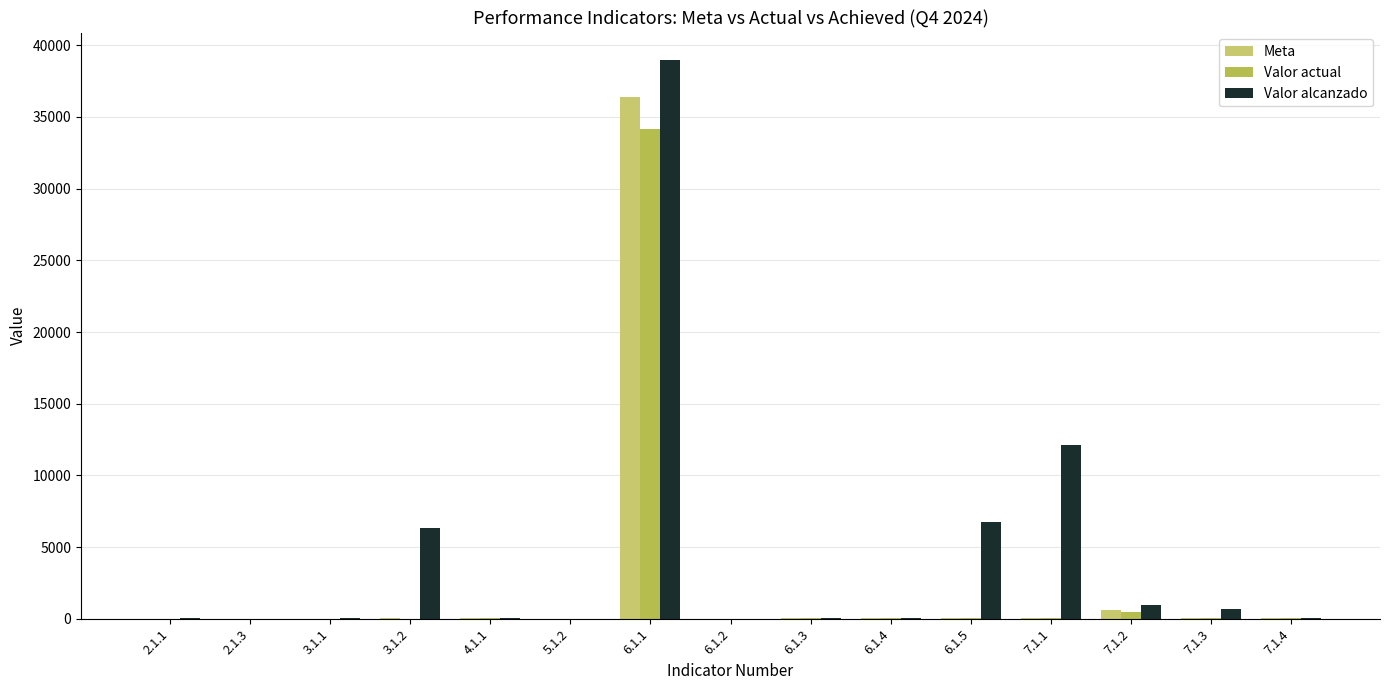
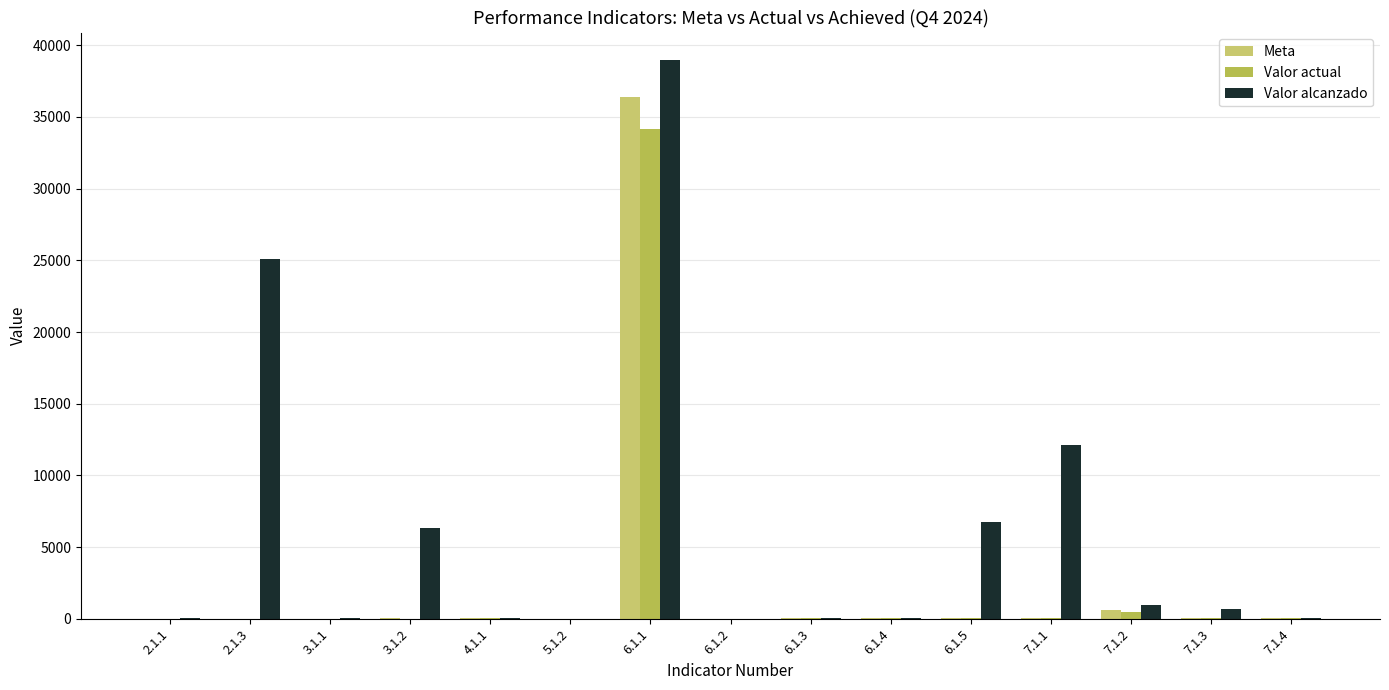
  {
    "Valor alcanzado": {
-     "2.1.3": 0,
+     "2.1.3": 25100,
      "3.1.2": 6300,
      "6.1.1": 38900,
      "6.1.5": 6800,
      "7.1.1": 12200,
      "7.1.2": 1000,
      "7.1.3": 700
    }
  }
